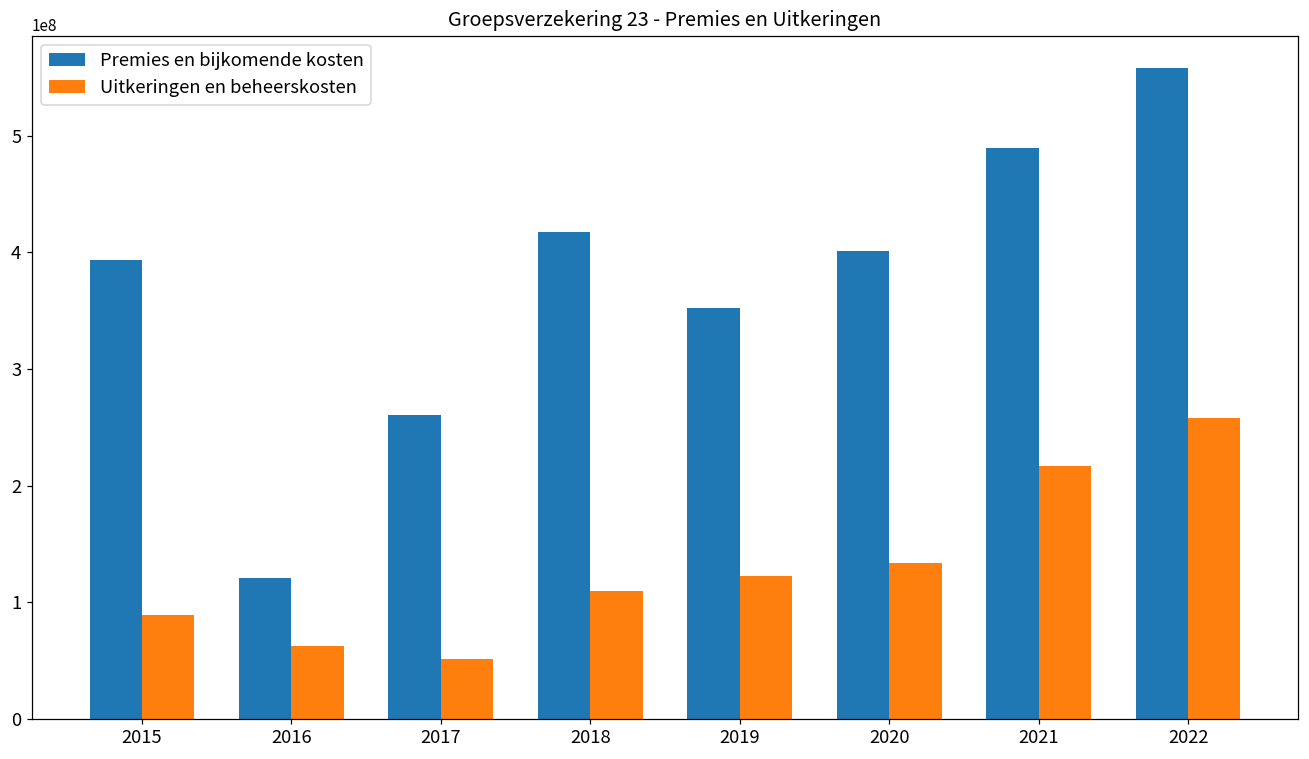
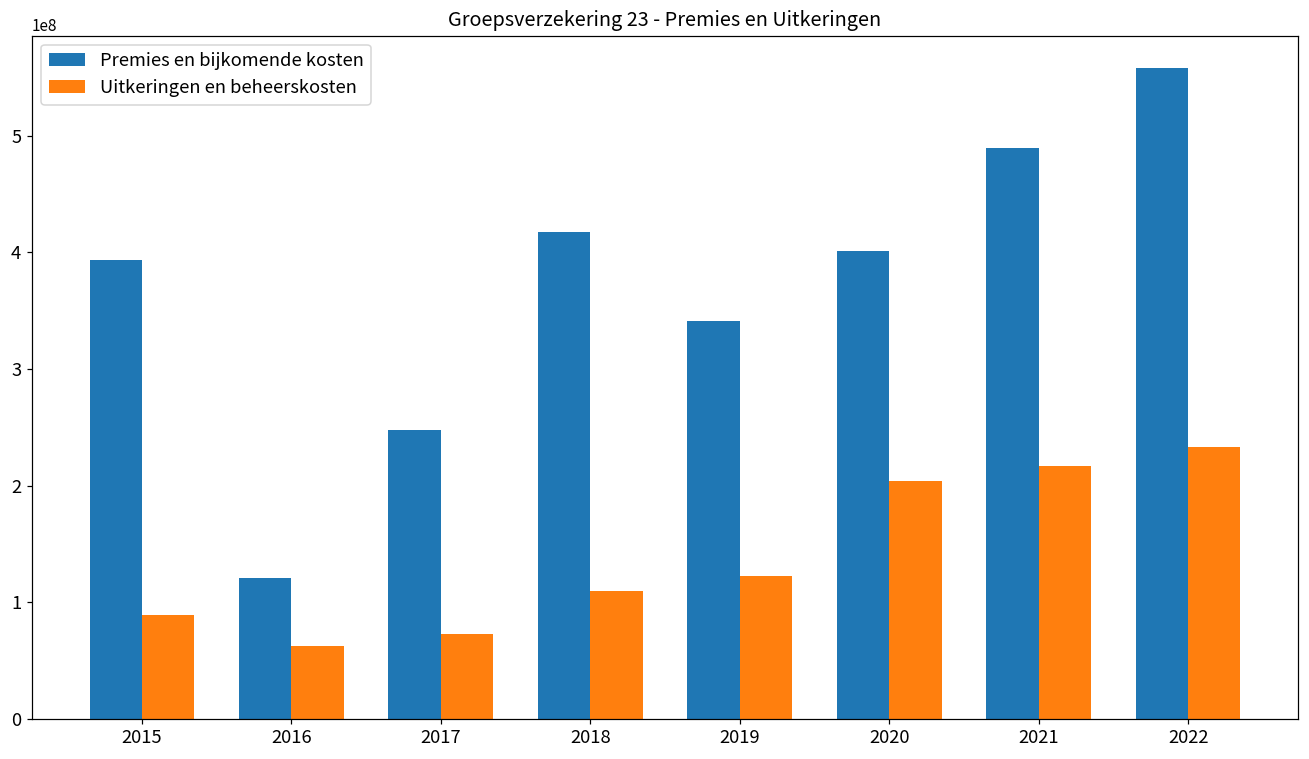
  {
    "Premies en bijkomende kosten": {
      "2015": 394000000,
      "2016": 121000000,
-     "2017": 260000000,
+     "2017": 248000000,
      "2018": 417000000,
-     "2019": 353000000,
+     "2019": 341000000,
      "2020": 401000000,
      "2021": 490000000,
      "2022": 558000000
    },
    "Uitkeringen en beheerskosten": {
      "2015": 89000000,
      "2016": 63000000,
-     "2017": 52000000,
+     "2017": 73000000,
      "2018": 109000000,
      "2019": 123000000,
-     "2020": 133000000,
+     "2020": 204000000,
      "2021": 216000000,
-     "2022": 258000000
+     "2022": 233000000
    }
  }
